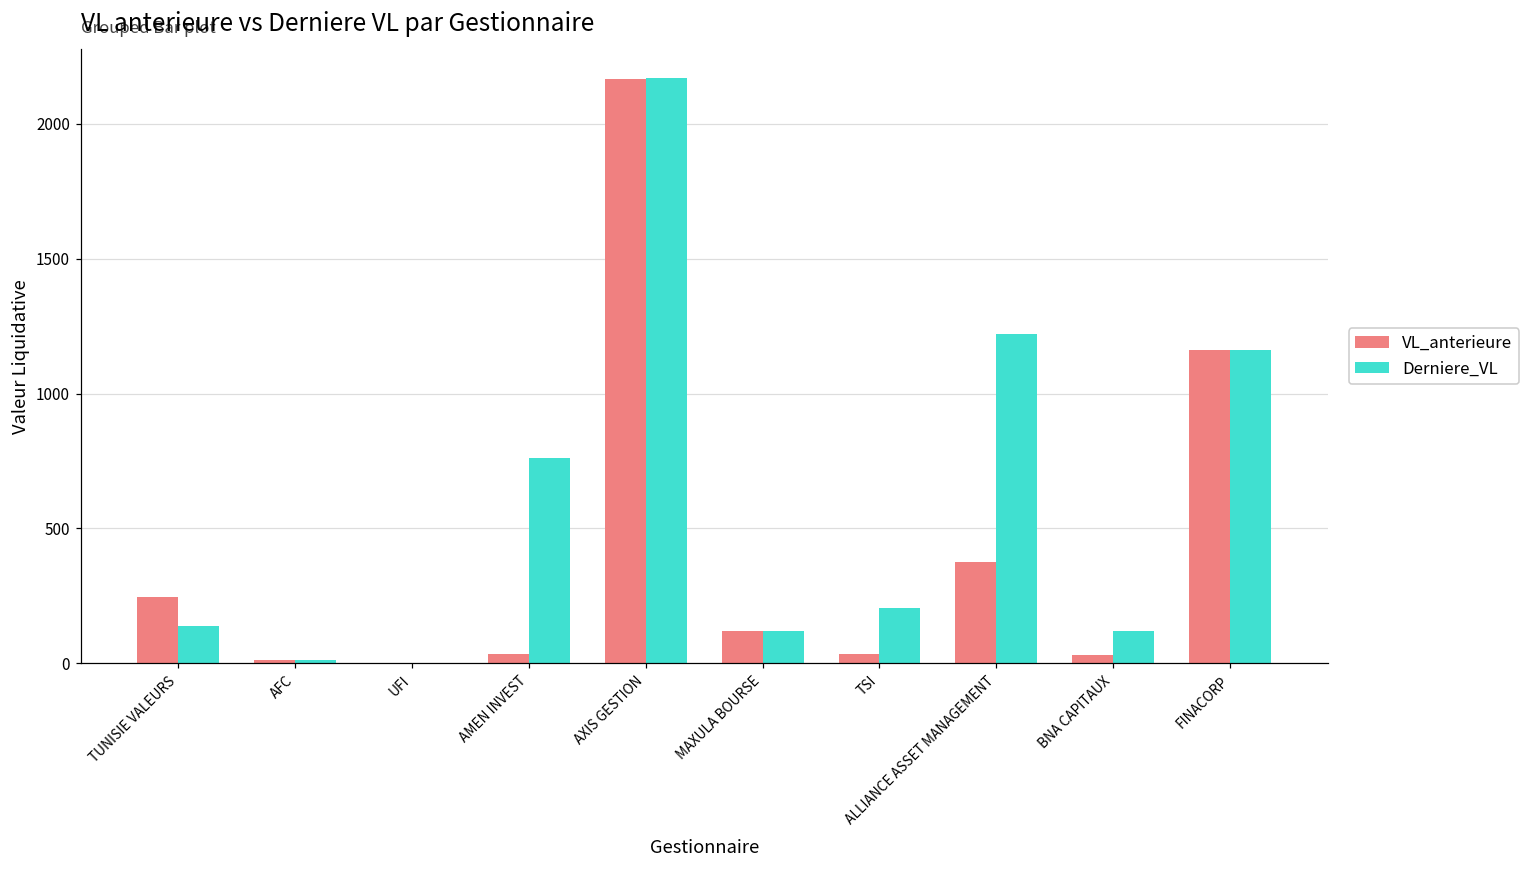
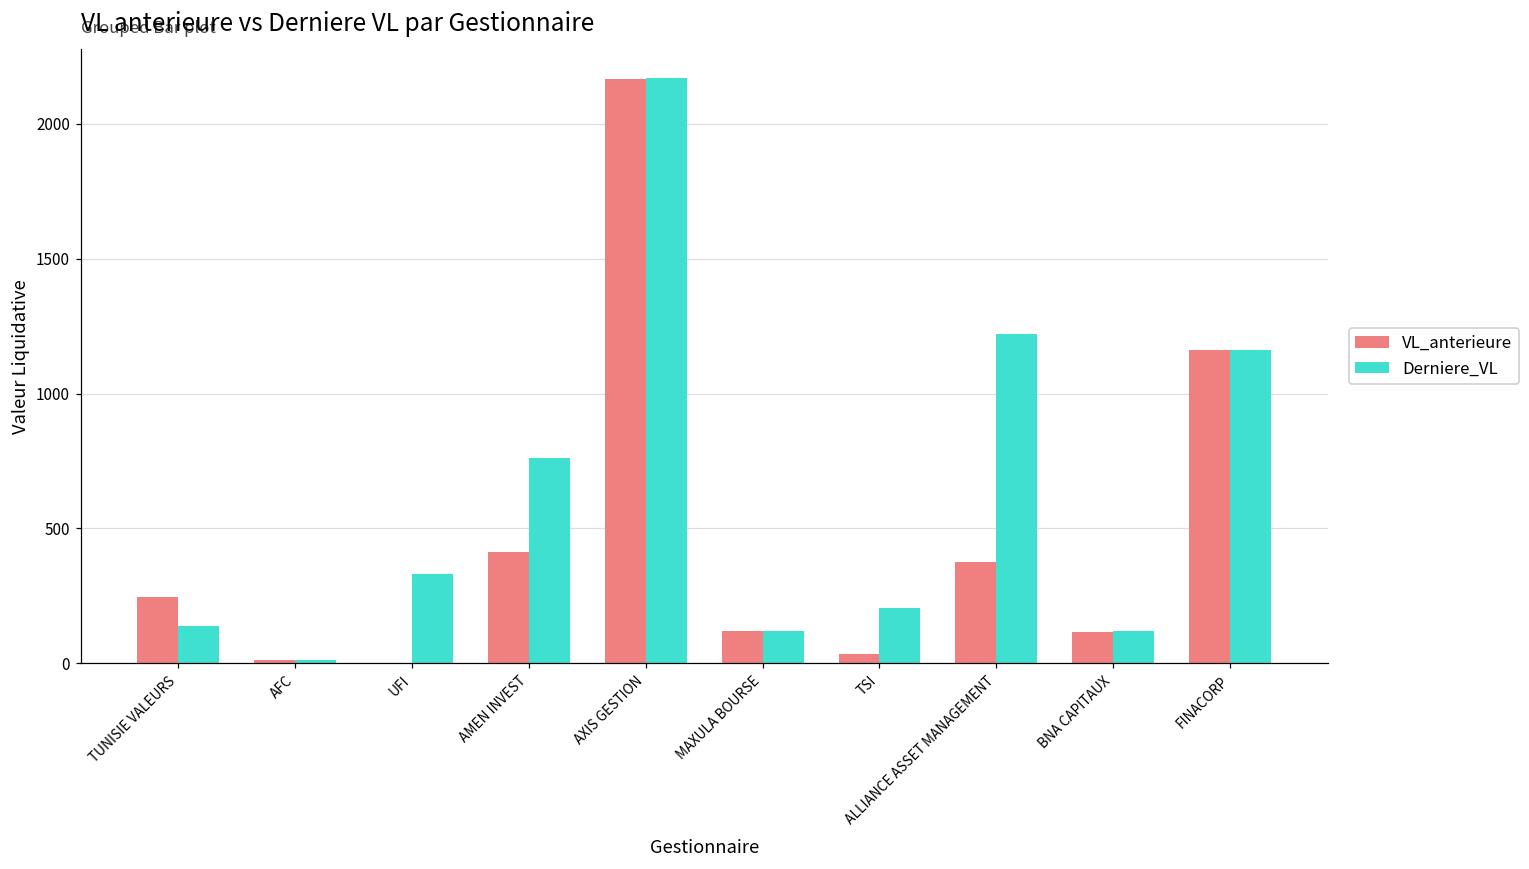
  {
    "VL_anterieure": {
      "TUNISIE VALEURS": 240,
      "AFC": 10,
-     "AMEN INVEST": 30,
+     "AMEN INVEST": 410,
      "AXIS GESTION": 2170,
      "MAXULA BOURSE": 120,
      "TSI": 30,
      "ALLIANCE ASSET MANAGEMENT": 380,
-     "BNA CAPITAUX": 30,
+     "BNA CAPITAUX": 120,
      "FINACORP": 1160
    },
    "Derniere_VL": {
      "TUNISIE VALEURS": 140,
      "AFC": 10,
-     "UFI": 0,
+     "UFI": 330,
      "AMEN INVEST": 760,
      "AXIS GESTION": 2170,
      "MAXULA BOURSE": 120,
      "TSI": 210,
      "ALLIANCE ASSET MANAGEMENT": 1220,
      "BNA CAPITAUX": 120,
      "FINACORP": 1160
    }
  }
